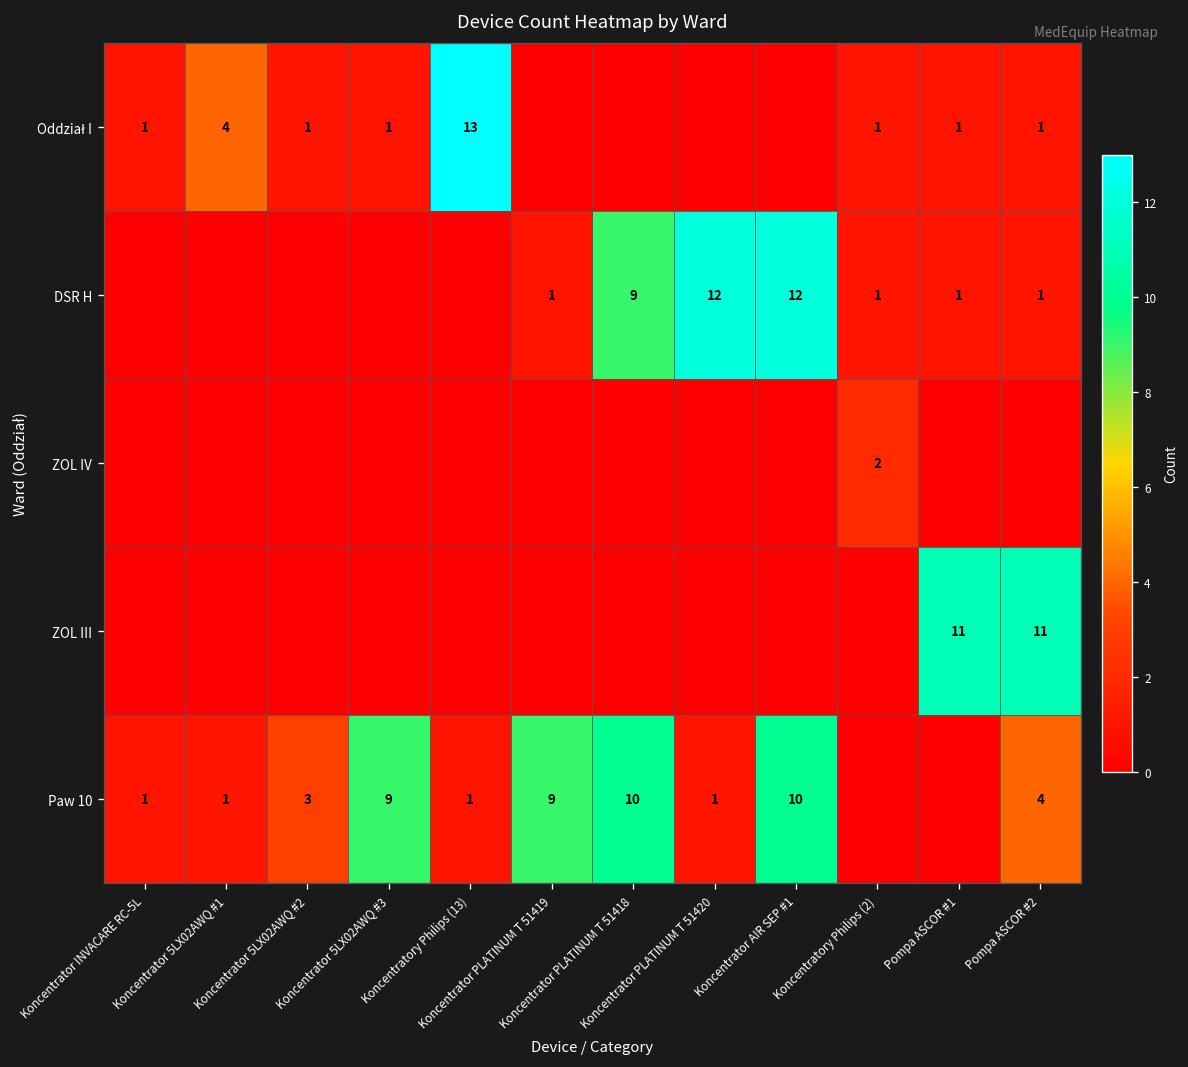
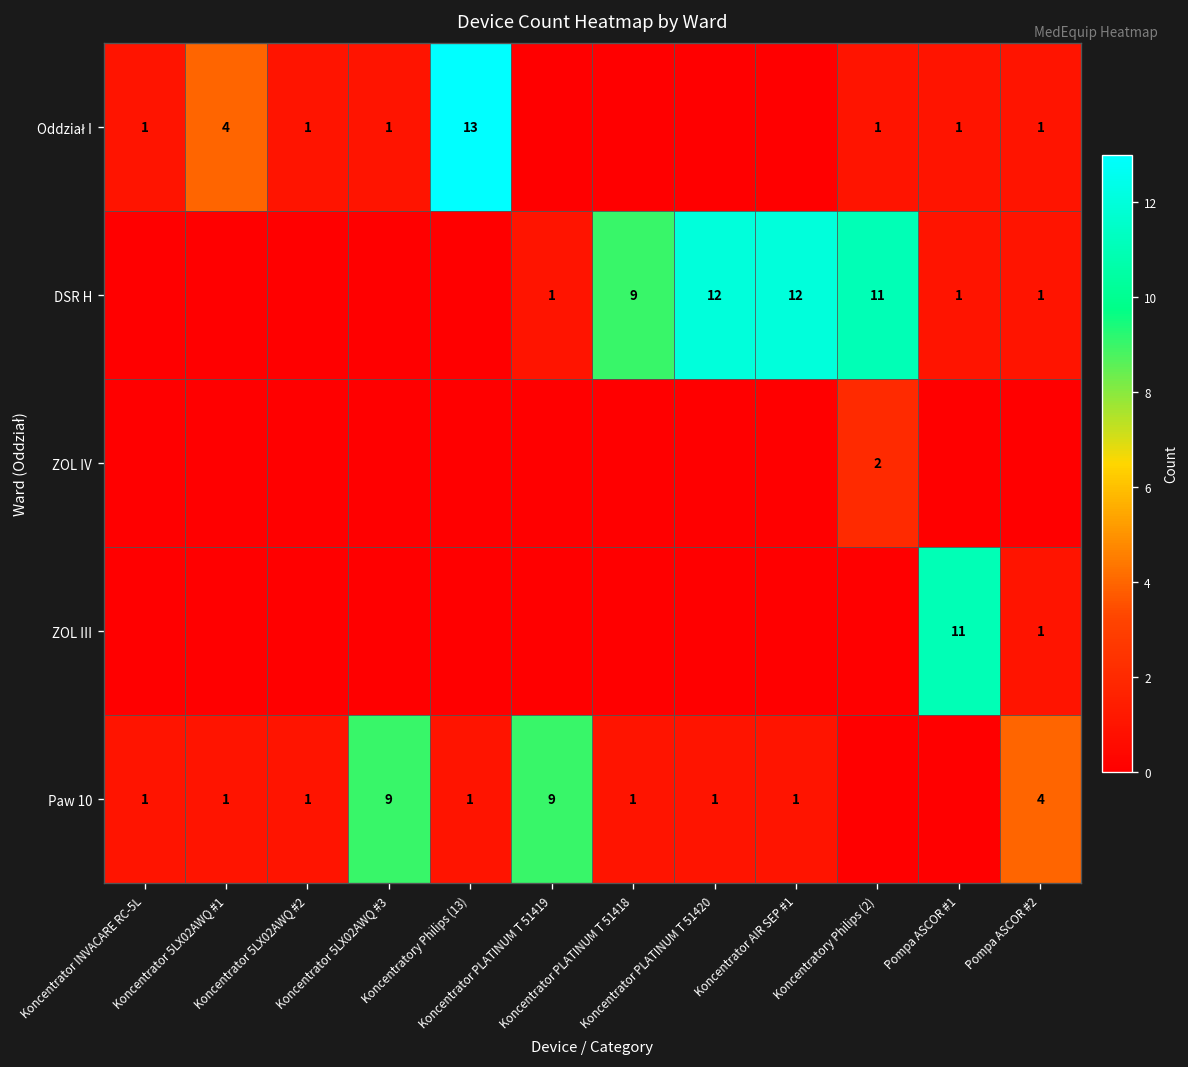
  {
    "Oddział I": {
      "Koncentrator INVACARE RC-5L": 1,
      "Koncentrator 5LX02AWQ #1": 4,
      "Koncentrator 5LX02AWQ #2": 1,
      "Koncentrator 5LX02AWQ #3": 1,
      "Koncentratory Philips (13)": 13,
      "Koncentratory Philips (2)": 1,
      "Pompa ASCOR #1": 1,
      "Pompa ASCOR #2": 1
    },
    "DSR H": {
      "Koncentrator PLATINUM T 51419": 1,
      "Koncentrator PLATINUM T 51418": 9,
      "Koncentrator PLATINUM T 51420": 12,
      "Koncentrator AIR SEP #1": 12,
-     "Koncentratory Philips (2)": 1,
+     "Koncentratory Philips (2)": 11,
      "Pompa ASCOR #1": 1,
      "Pompa ASCOR #2": 1
    },
    "ZOL IV": {
      "Koncentratory Philips (2)": 2
    },
    "ZOL III": {
      "Pompa ASCOR #1": 11,
-     "Pompa ASCOR #2": 11
+     "Pompa ASCOR #2": 1
    },
    "Paw 10": {
      "Koncentrator INVACARE RC-5L": 1,
      "Koncentrator 5LX02AWQ #1": 1,
-     "Koncentrator 5LX02AWQ #2": 3,
+     "Koncentrator 5LX02AWQ #2": 1,
      "Koncentrator 5LX02AWQ #3": 9,
      "Koncentratory Philips (13)": 1,
      "Koncentrator PLATINUM T 51419": 9,
-     "Koncentrator PLATINUM T 51418": 10,
+     "Koncentrator PLATINUM T 51418": 1,
      "Koncentrator PLATINUM T 51420": 1,
-     "Koncentrator AIR SEP #1": 10,
+     "Koncentrator AIR SEP #1": 1,
      "Pompa ASCOR #2": 4
    }
  }
